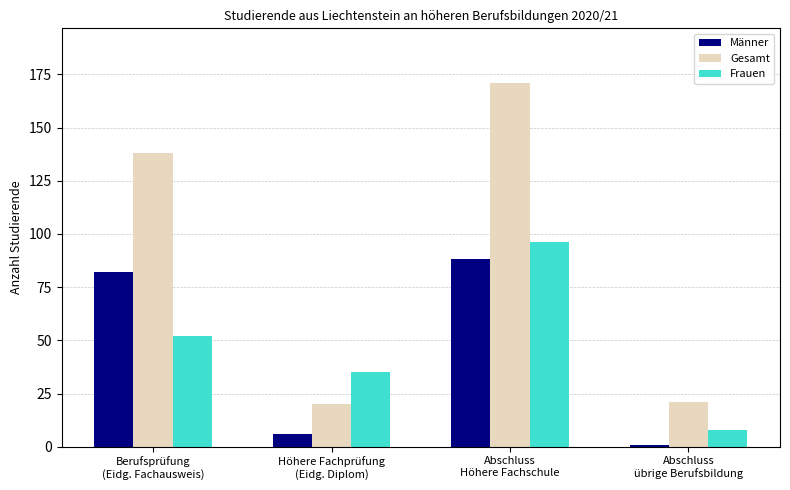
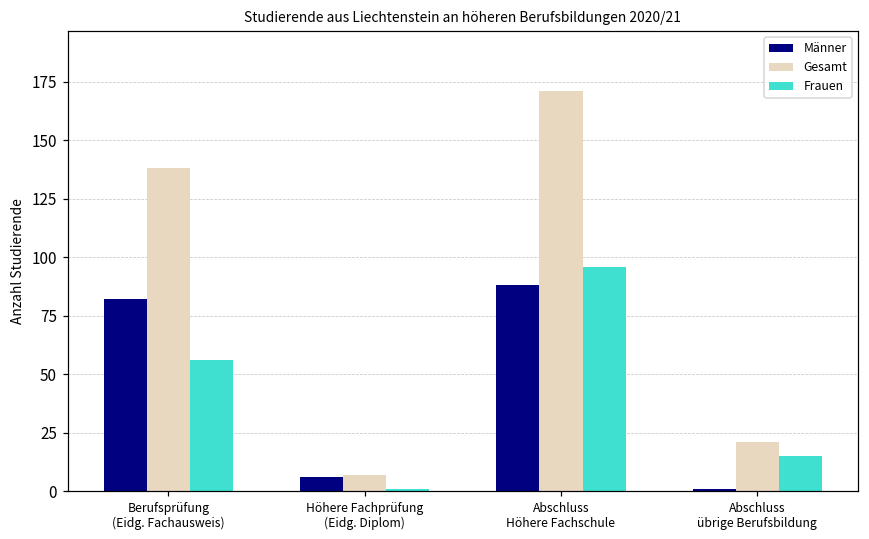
  {
    "Männer": {
      "Berufsprüfung (Eidg. Fachausweis)": 82,
      "Höhere Fachprüfung (Eidg. Diplom)": 6,
      "Abschluss Höhere Fachschule": 88
    },
    "Gesamt": {
      "Berufsprüfung (Eidg. Fachausweis)": 138,
-     "Höhere Fachprüfung (Eidg. Diplom)": 20,
+     "Höhere Fachprüfung (Eidg. Diplom)": 7,
      "Abschluss Höhere Fachschule": 171,
      "Abschluss übrige Berufsbildung": 21
    },
    "Frauen": {
-     "Berufsprüfung (Eidg. Fachausweis)": 52,
-     "Höhere Fachprüfung (Eidg. Diplom)": 35,
+     "Berufsprüfung (Eidg. Fachausweis)": 56,
+     "Höhere Fachprüfung (Eidg. Diplom)": 1,
      "Abschluss Höhere Fachschule": 96,
-     "Abschluss übrige Berufsbildung": 8
+     "Abschluss übrige Berufsbildung": 15
    }
  }
